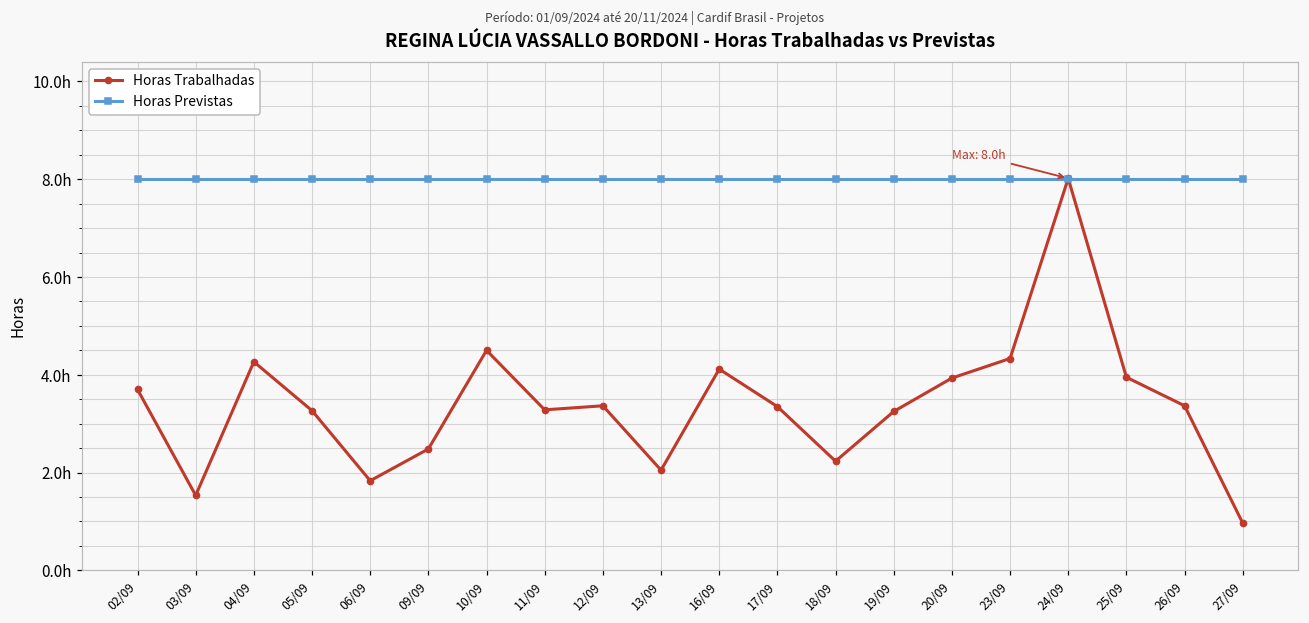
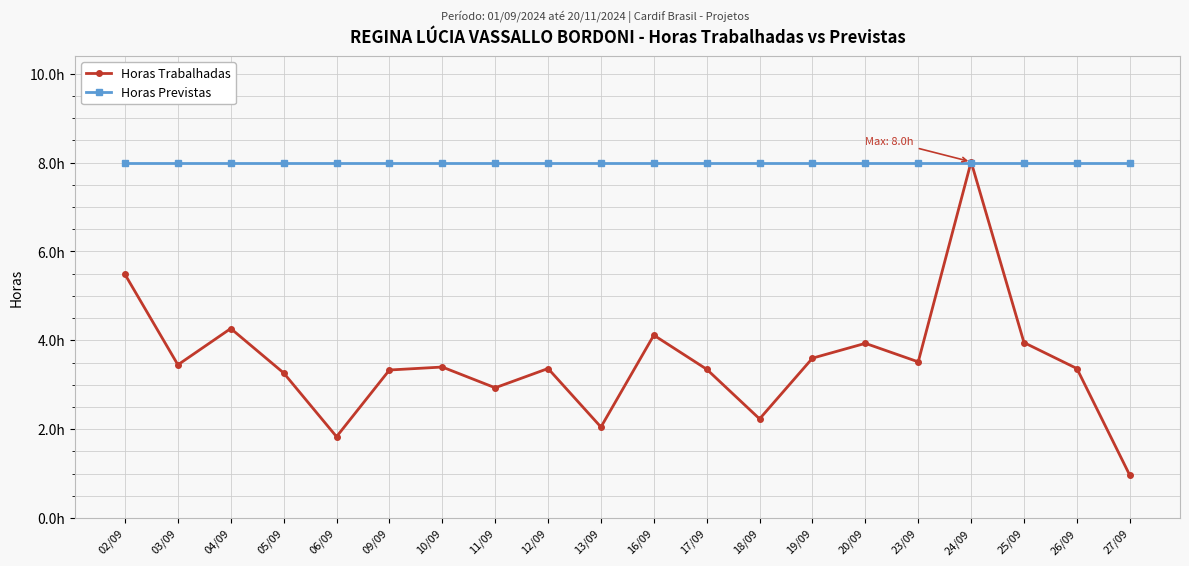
  {
    "Horas Trabalhadas": {
-     "02/09": "3.7h",
-     "03/09": "1.5h",
+     "02/09": "5.5h",
+     "03/09": "3.5h",
      "04/09": "4.3h",
      "05/09": "3.3h",
      "06/09": "1.8h",
-     "09/09": "2.5h",
-     "10/09": "4.5h",
-     "11/09": "3.3h",
+     "09/09": "3.3h",
+     "10/09": "3.4h",
+     "11/09": "2.9h",
      "12/09": "3.4h",
      "13/09": "2.1h",
      "16/09": "4.1h",
      "17/09": "3.4h",
      "18/09": "2.2h",
-     "19/09": "3.3h",
+     "19/09": "3.6h",
      "20/09": "3.9h",
-     "23/09": "4.3h",
+     "23/09": "3.5h",
      "25/09": "4.0h",
      "26/09": "3.4h",
      "27/09": "1.0h"
    },
    "Horas Previstas": {
      "02/09": "8.0h",
      "03/09": "8.0h",
      "04/09": "8.0h",
      "05/09": "8.0h",
      "06/09": "8.0h",
      "09/09": "8.0h",
      "10/09": "8.0h",
      "11/09": "8.0h",
      "12/09": "8.0h",
      "13/09": "8.0h",
      "16/09": "8.0h",
      "17/09": "8.0h",
      "18/09": "8.0h",
      "19/09": "8.0h",
      "25/09": "8.0h",
      "26/09": "8.0h",
      "27/09": "8.0h"
    }
  }
